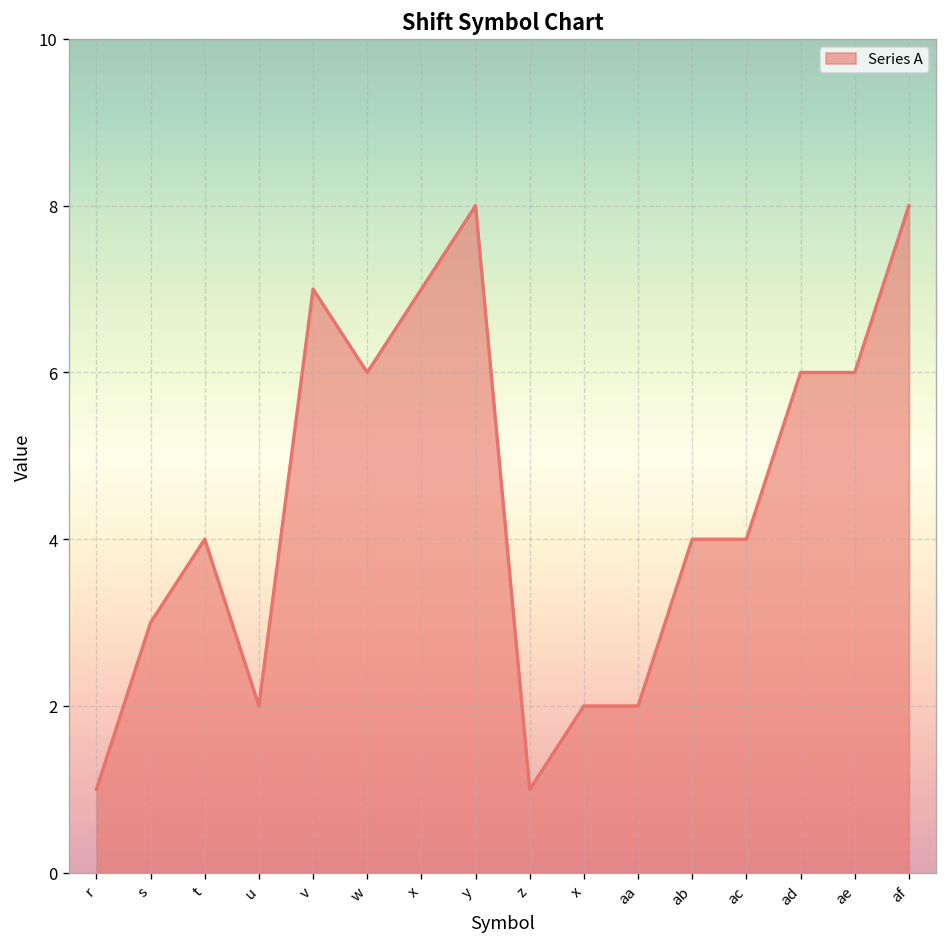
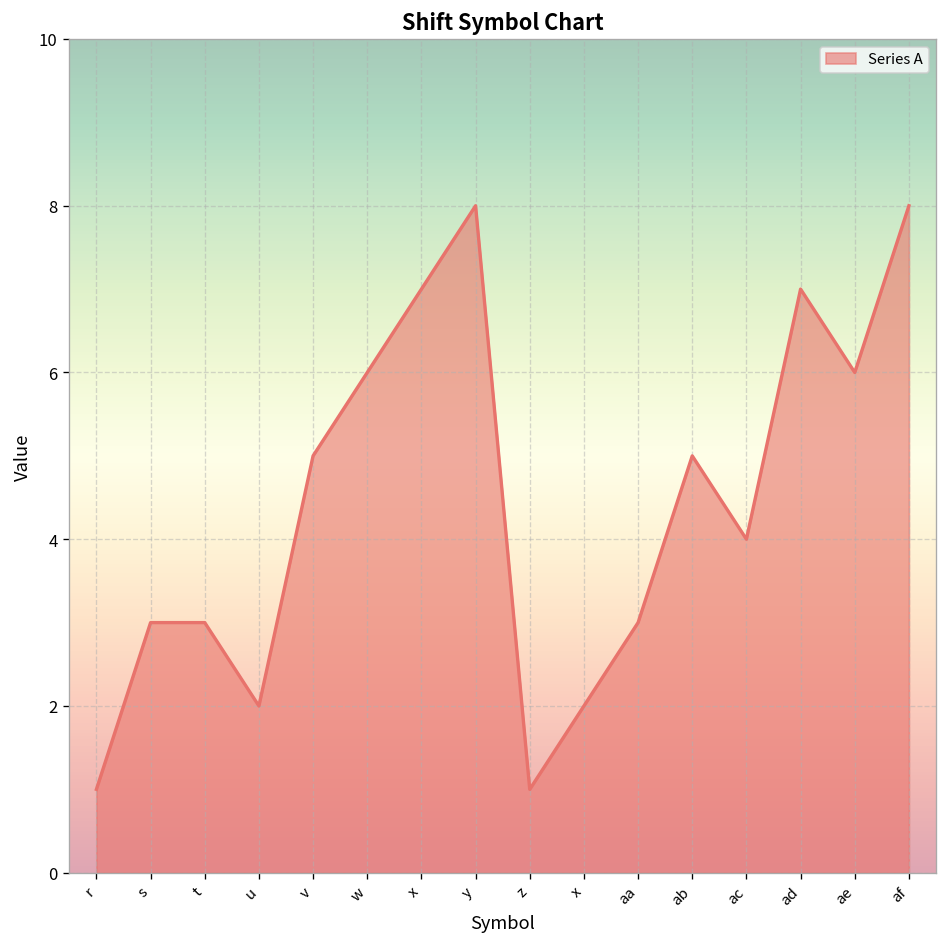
  {
    "r": 1,
    "s": 3,
-   "t": 4,
+   "t": 3,
    "u": 2,
-   "v": 7,
+   "v": 5,
    "w": 6,
    "y": 8,
    "z": 1,
-   "aa": 2,
-   "ab": 4,
+   "aa": 3,
+   "ab": 5,
    "ac": 4,
-   "ad": 6,
+   "ad": 7,
    "ae": 6,
    "af": 8
  }
